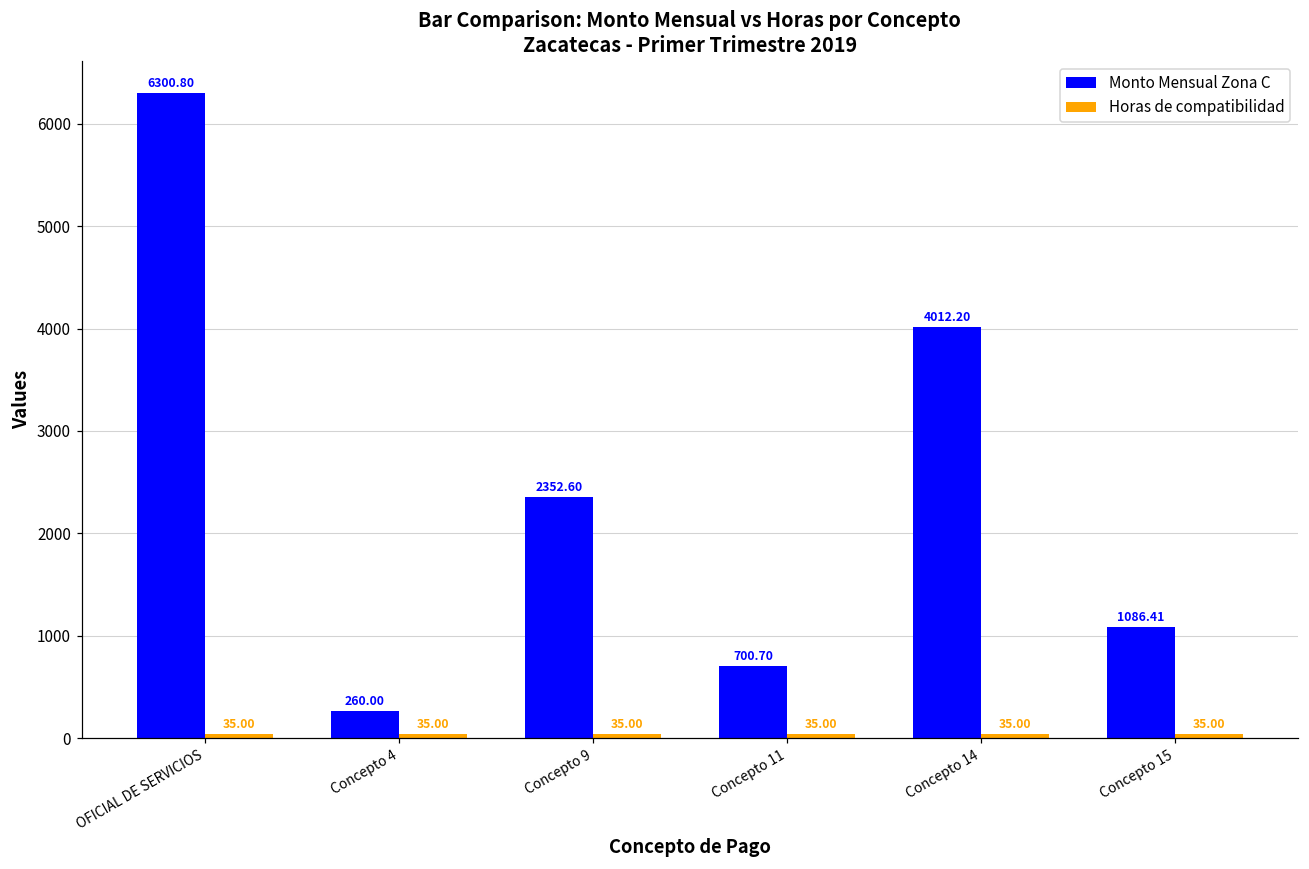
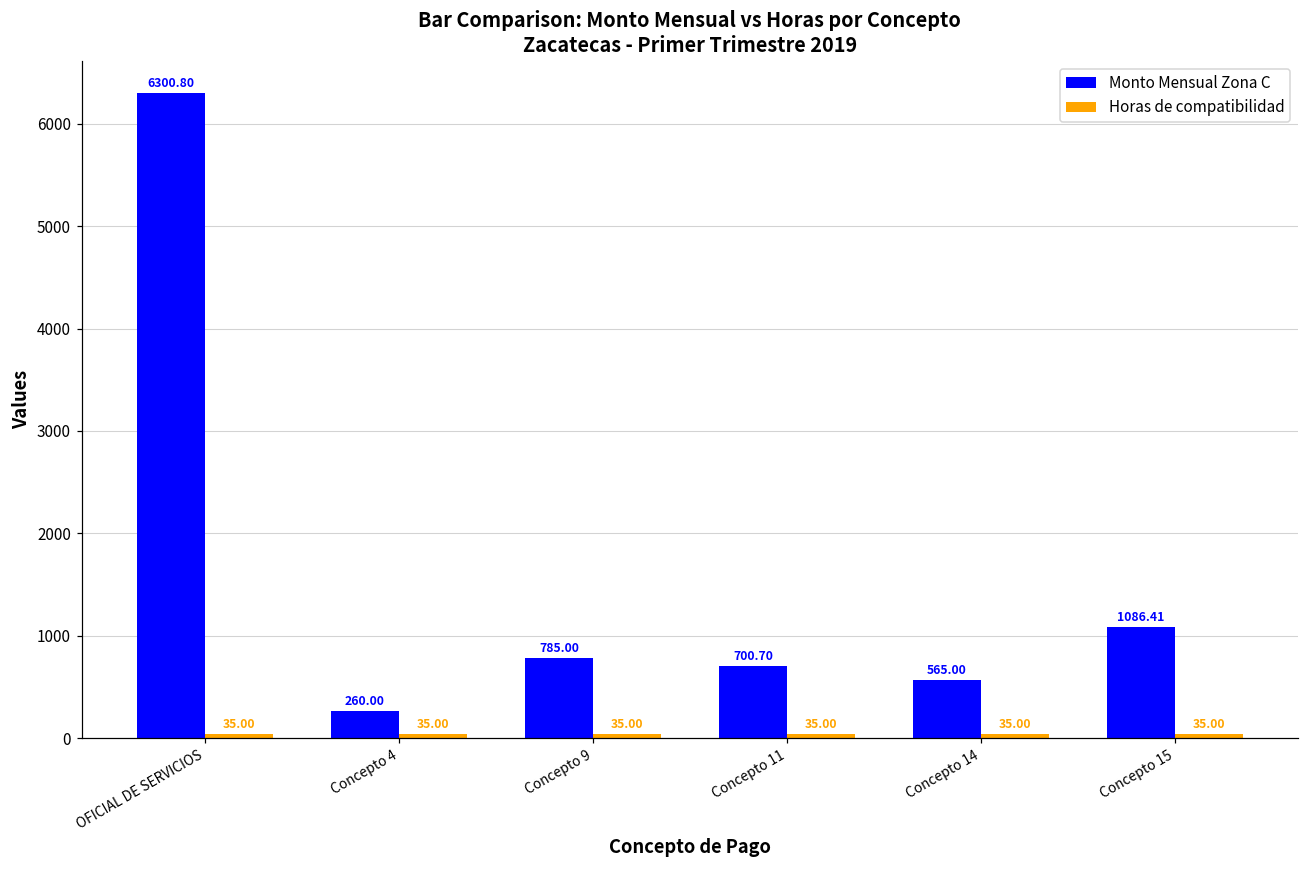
  {
    "Monto Mensual Zona C": {
      "OFICIAL DE SERVICIOS": 6300.80,
      "Concepto 4": 260.00,
-     "Concepto 9": 2352.60,
+     "Concepto 9": 785.00,
      "Concepto 11": 700.70,
-     "Concepto 14": 4012.20,
+     "Concepto 14": 565.00,
      "Concepto 15": 1086.41
    },
    "Horas de compatibilidad": {
      "OFICIAL DE SERVICIOS": 35.00,
      "Concepto 4": 35.00,
      "Concepto 9": 35.00,
      "Concepto 11": 35.00,
      "Concepto 14": 35.00,
      "Concepto 15": 35.00
    }
  }
